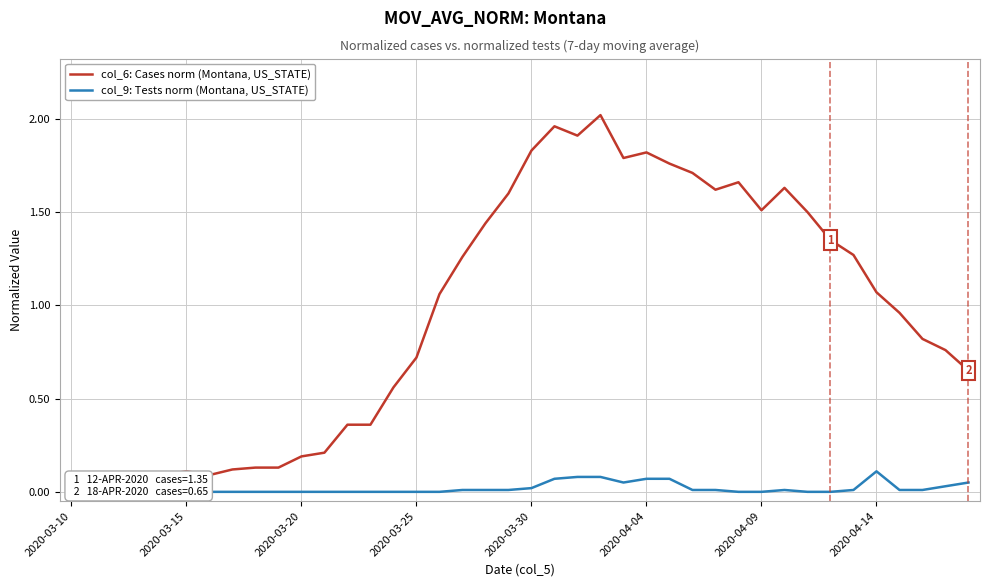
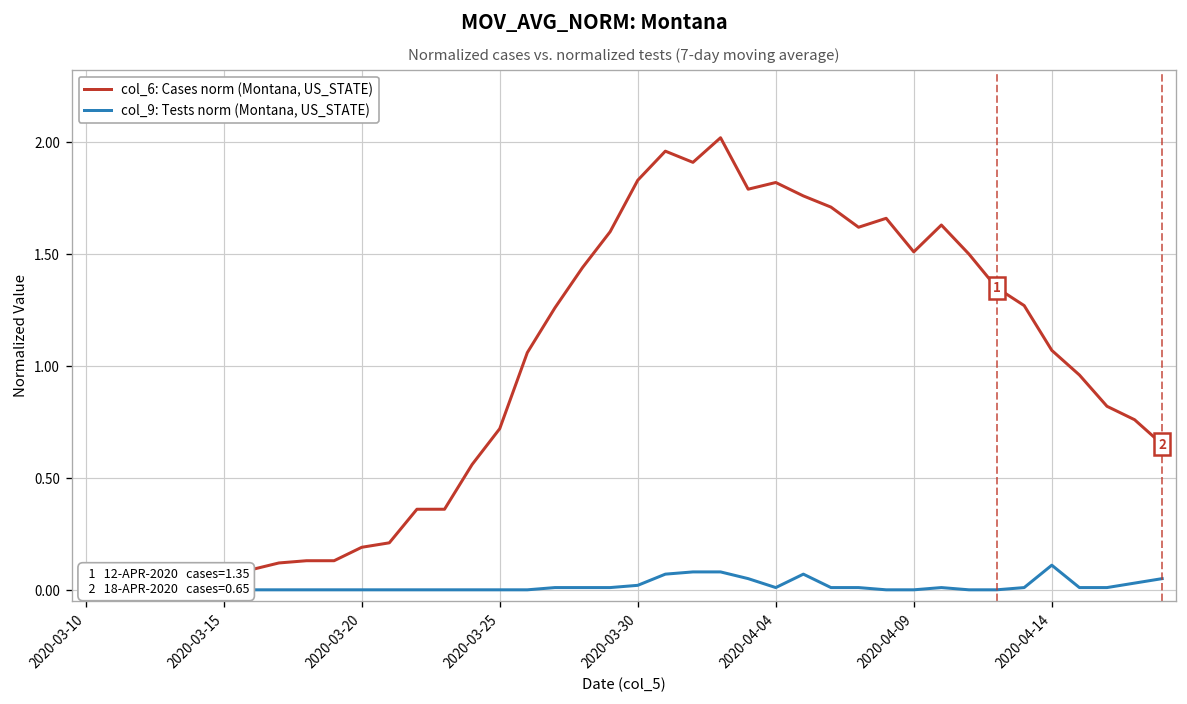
  {
    "col_9: Tests norm (Montana, US_STATE)": {
      "2020-03-20": 0.00,
      "2020-03-25": 0.00,
      "2020-03-30": 0.02,
-     "2020-04-04": 0.07,
+     "2020-04-04": 0.01,
      "2020-04-09": 0.00,
      "2020-04-14": 0.11
    }
  }
